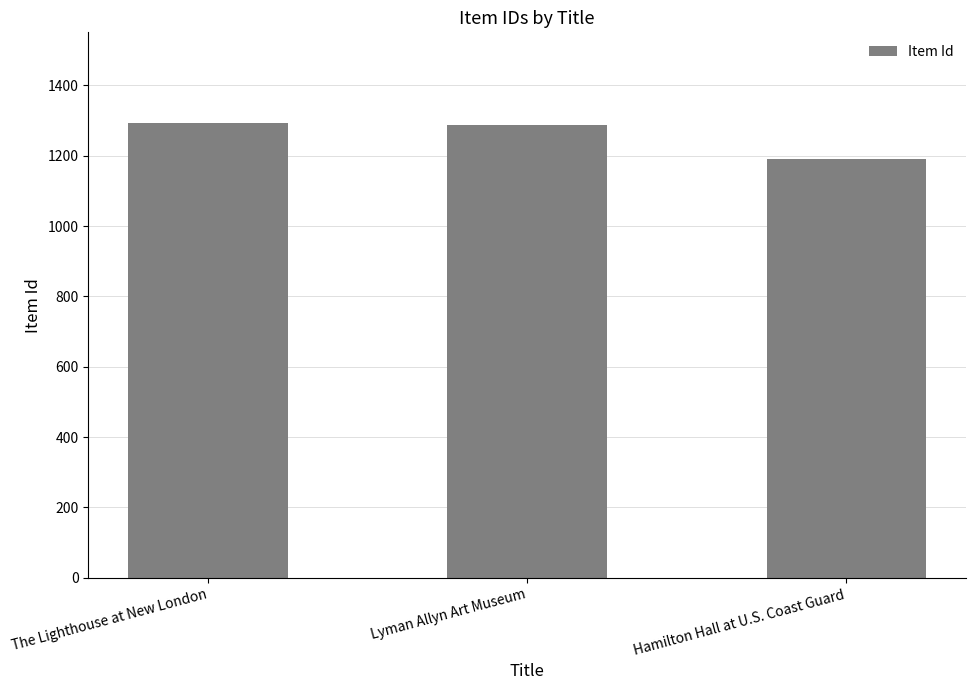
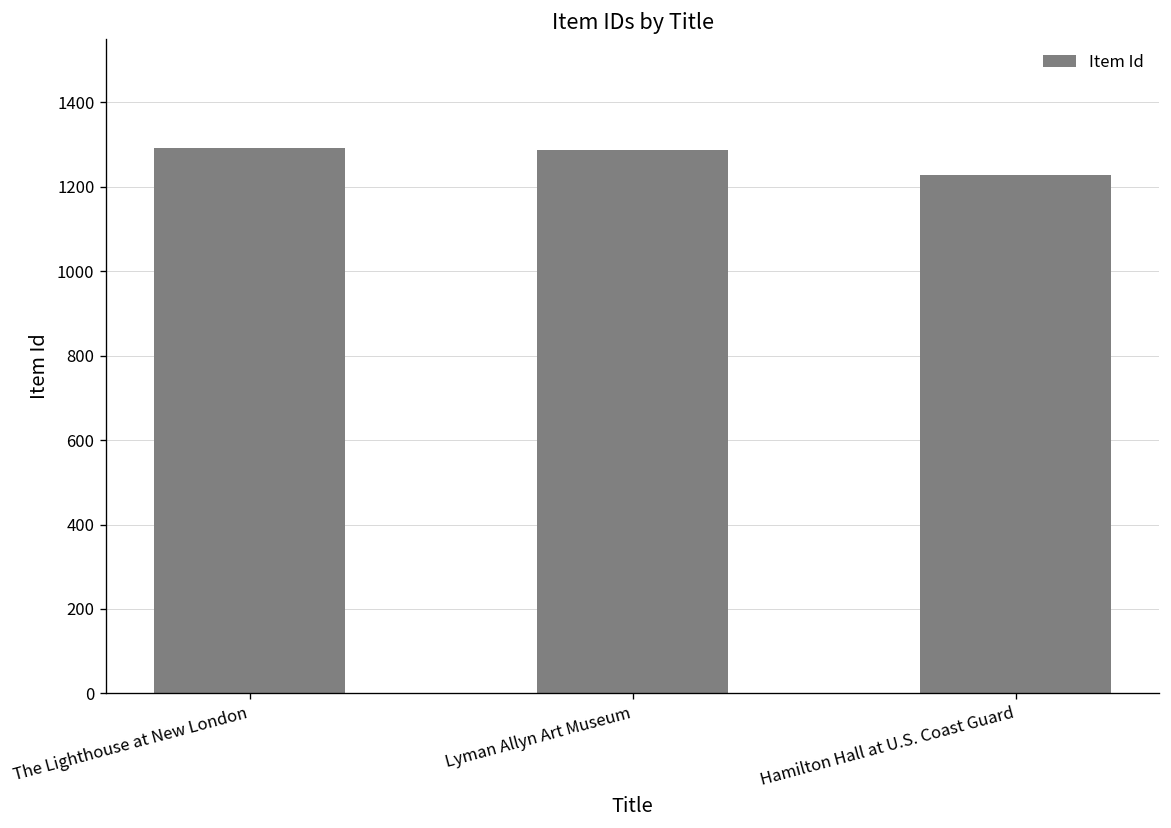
  {
    "The Lighthouse at New London": 1290,
    "Lyman Allyn Art Museum": 1290,
-   "Hamilton Hall at U.S. Coast Guard": 1190
+   "Hamilton Hall at U.S. Coast Guard": 1230
  }
